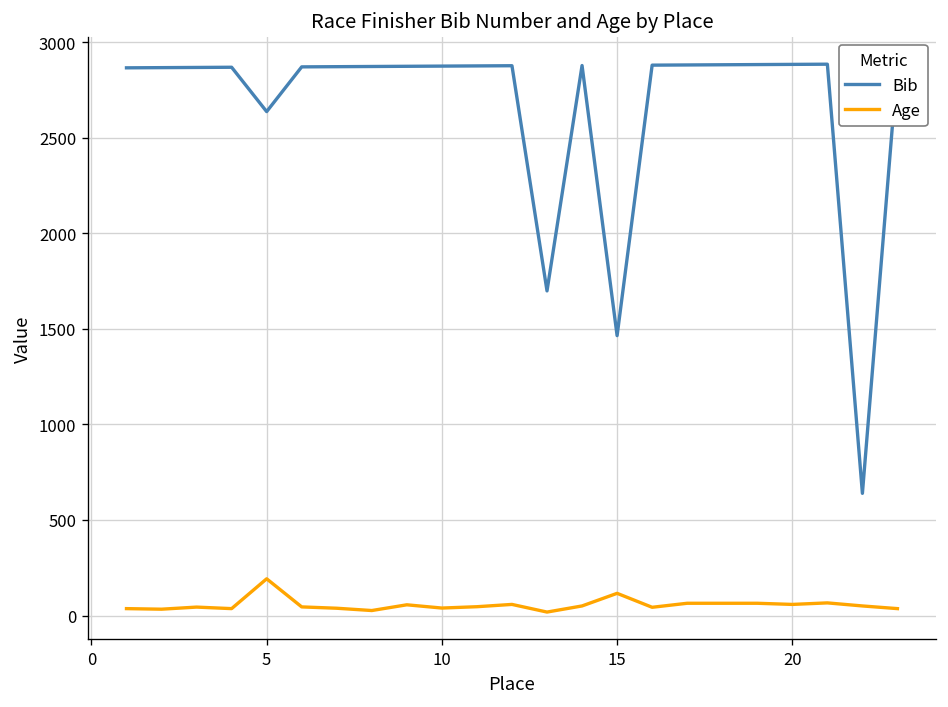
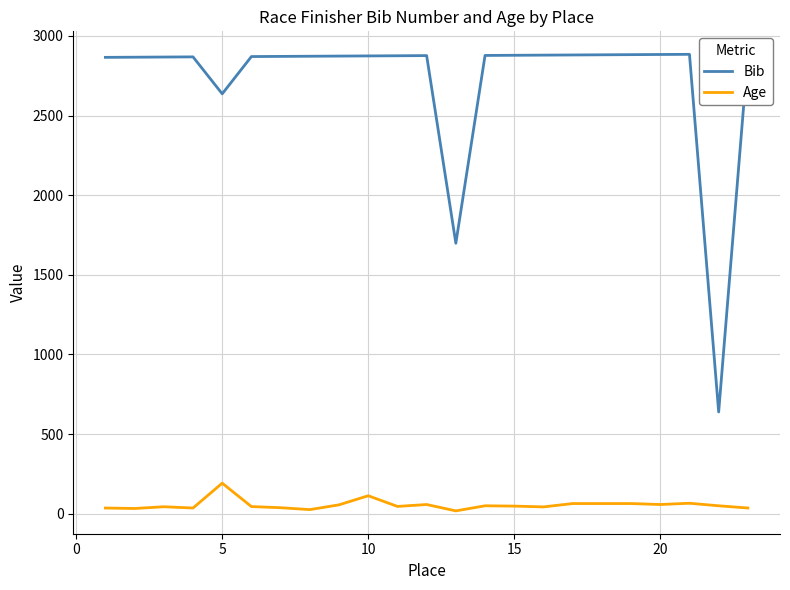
  {
    "Bib": {
      "5": 2640,
      "10": 2870,
-     "15": 1460,
+     "15": 2880,
      "20": 2880
    },
    "Age": {
      "5": 190,
-     "10": 40,
-     "15": 120,
+     "10": 110,
+     "15": 50,
      "20": 60
    }
  }
